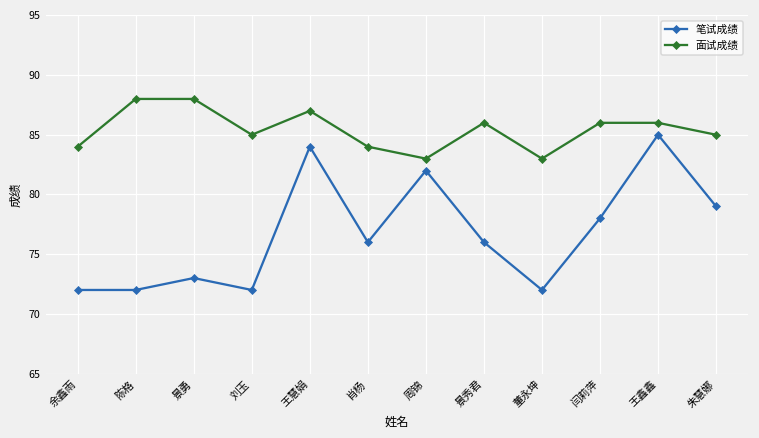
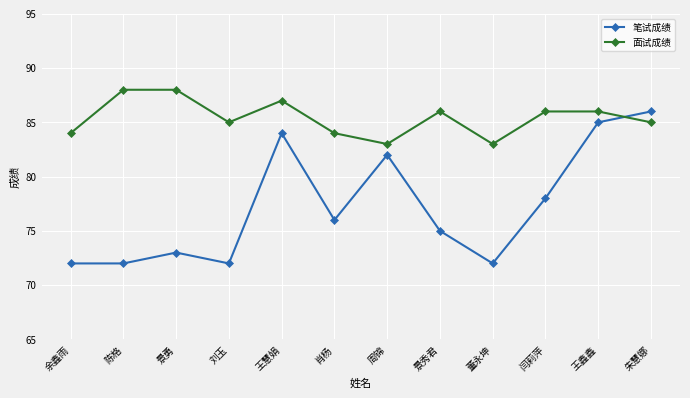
  {
    "笔试成绩": {
      "余鑫雨": 72,
      "陈格": 72,
      "景勇": 73,
      "刘玉": 72,
      "王慧娟": 84,
      "肖杨": 76,
      "周锦": 82,
-     "景秀君": 76,
+     "景秀君": 75,
      "董永坤": 72,
      "闫莉萍": 78,
      "王鑫鑫": 85,
-     "朱慧娜": 79
+     "朱慧娜": 86
    },
    "面试成绩": {
      "余鑫雨": 84,
      "陈格": 88,
      "景勇": 88,
      "刘玉": 85,
      "王慧娟": 87,
      "肖杨": 84,
      "周锦": 83,
      "景秀君": 86,
      "董永坤": 83,
      "闫莉萍": 86,
      "王鑫鑫": 86,
      "朱慧娜": 85
    }
  }
